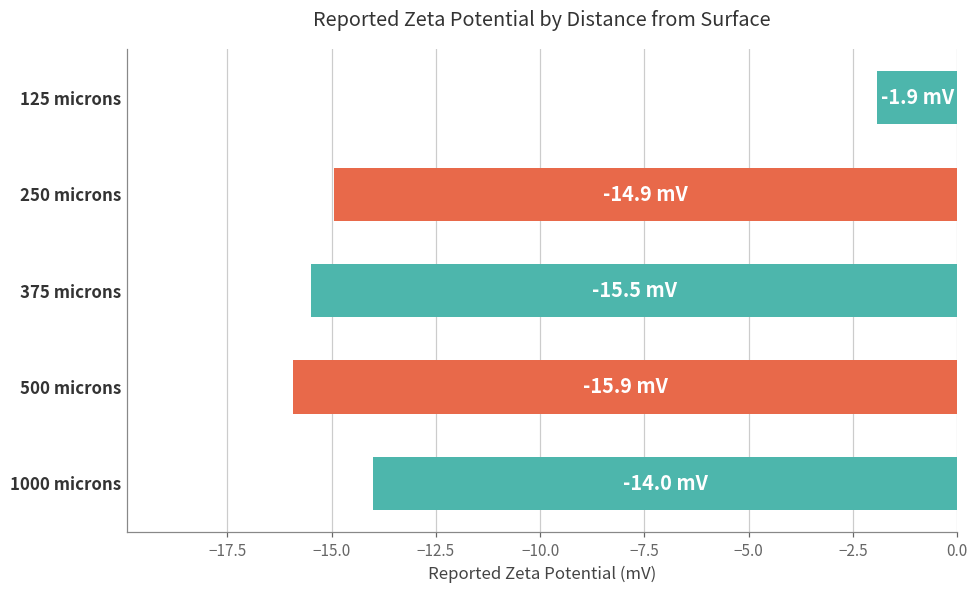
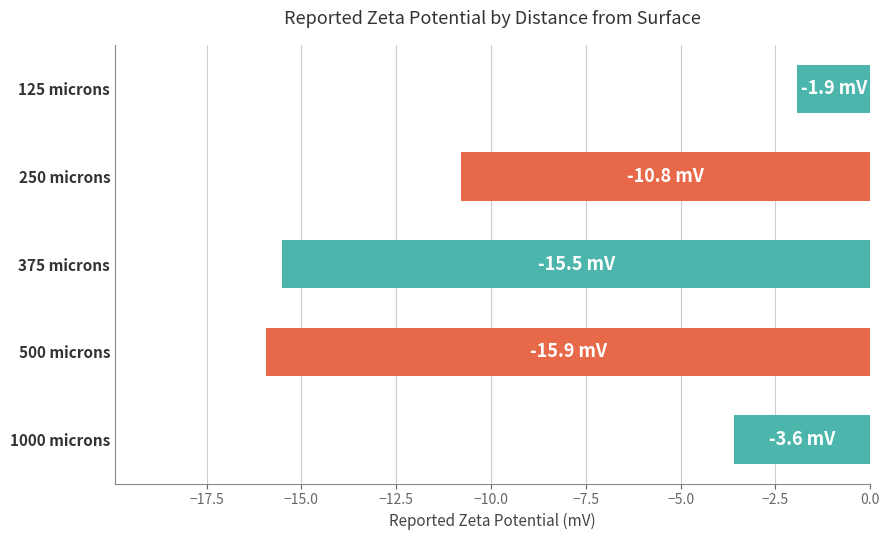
  {
    "125 microns": -1.9,
-   "250 microns": -14.9,
+   "250 microns": -10.8,
    "375 microns": -15.5,
    "500 microns": -15.9,
-   "1000 microns": -14.0
+   "1000 microns": -3.6
  }
